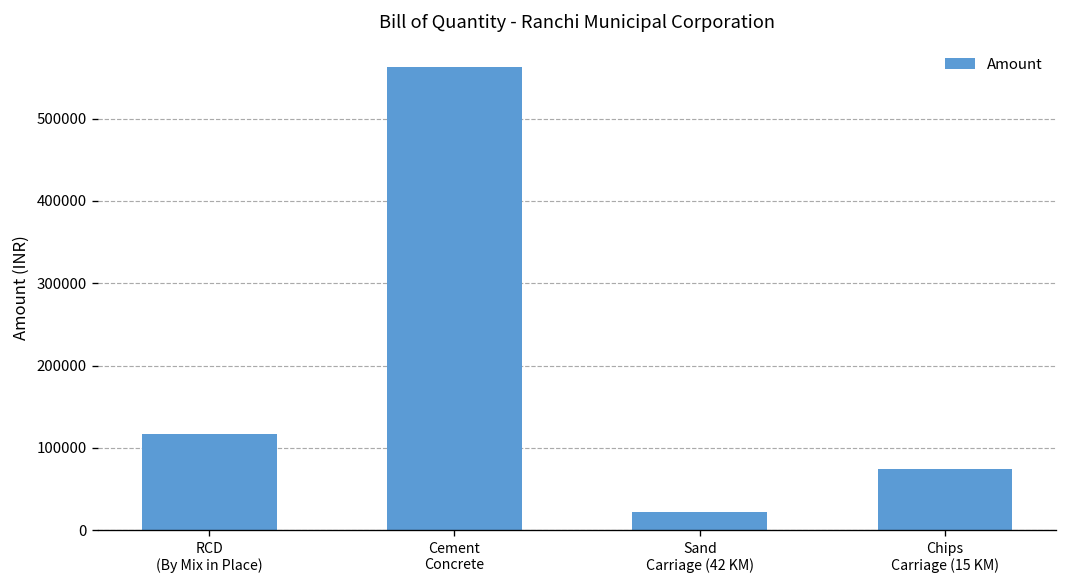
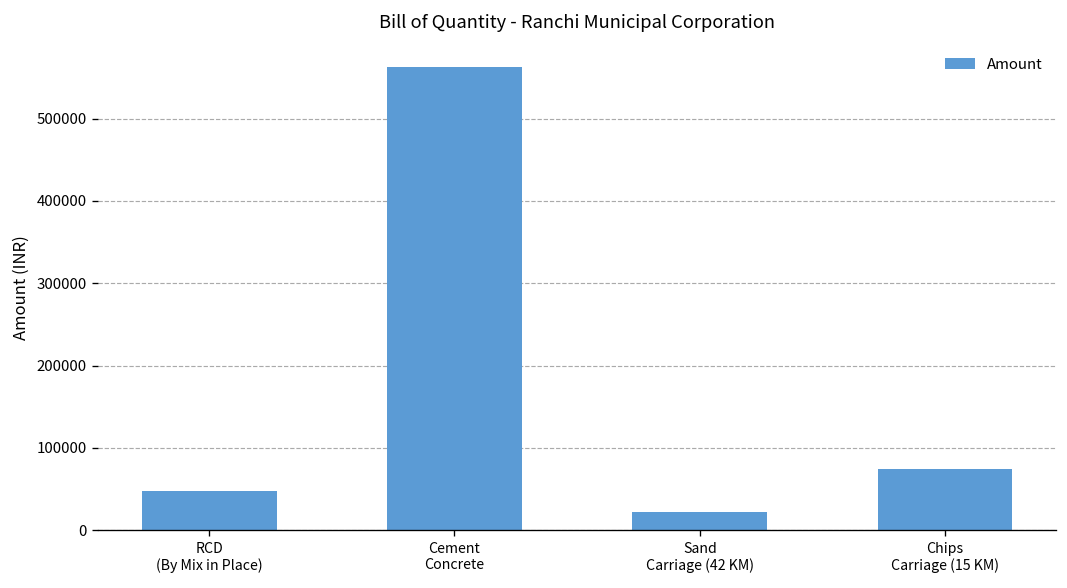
  {
-   "RCD (By Mix in Place)": 120000,
+   "RCD (By Mix in Place)": 50000,
    "Cement Concrete": 560000,
    "Sand Carriage (42 KM)": 20000,
    "Chips Carriage (15 KM)": 70000
  }
